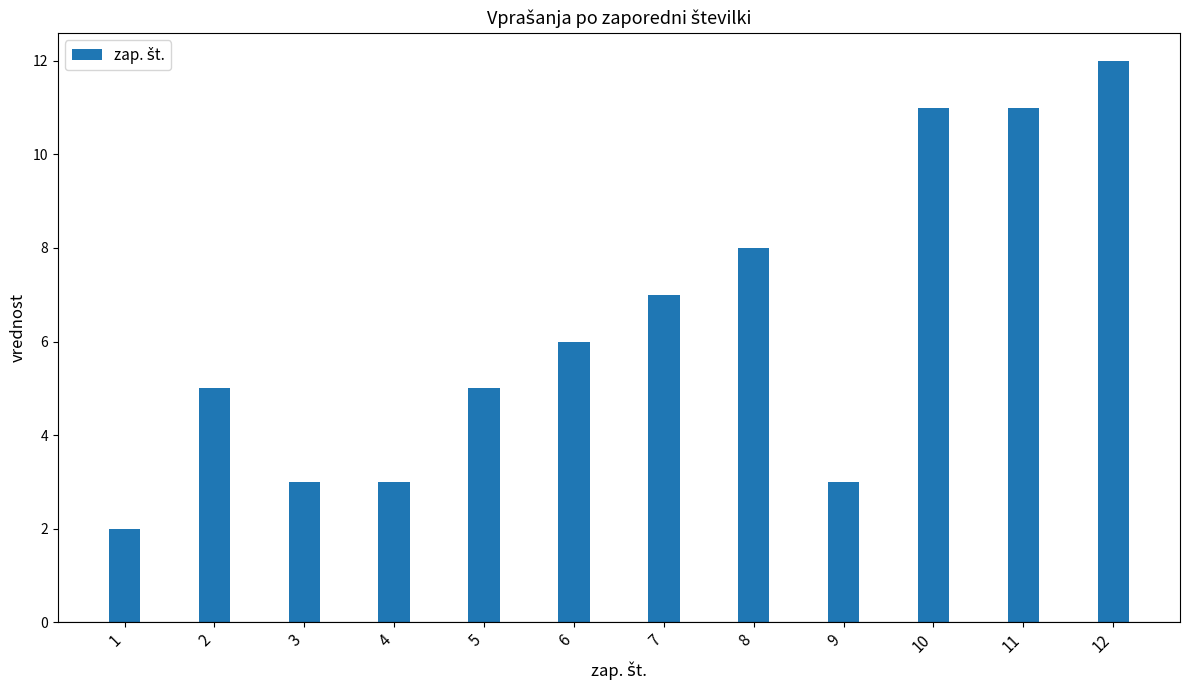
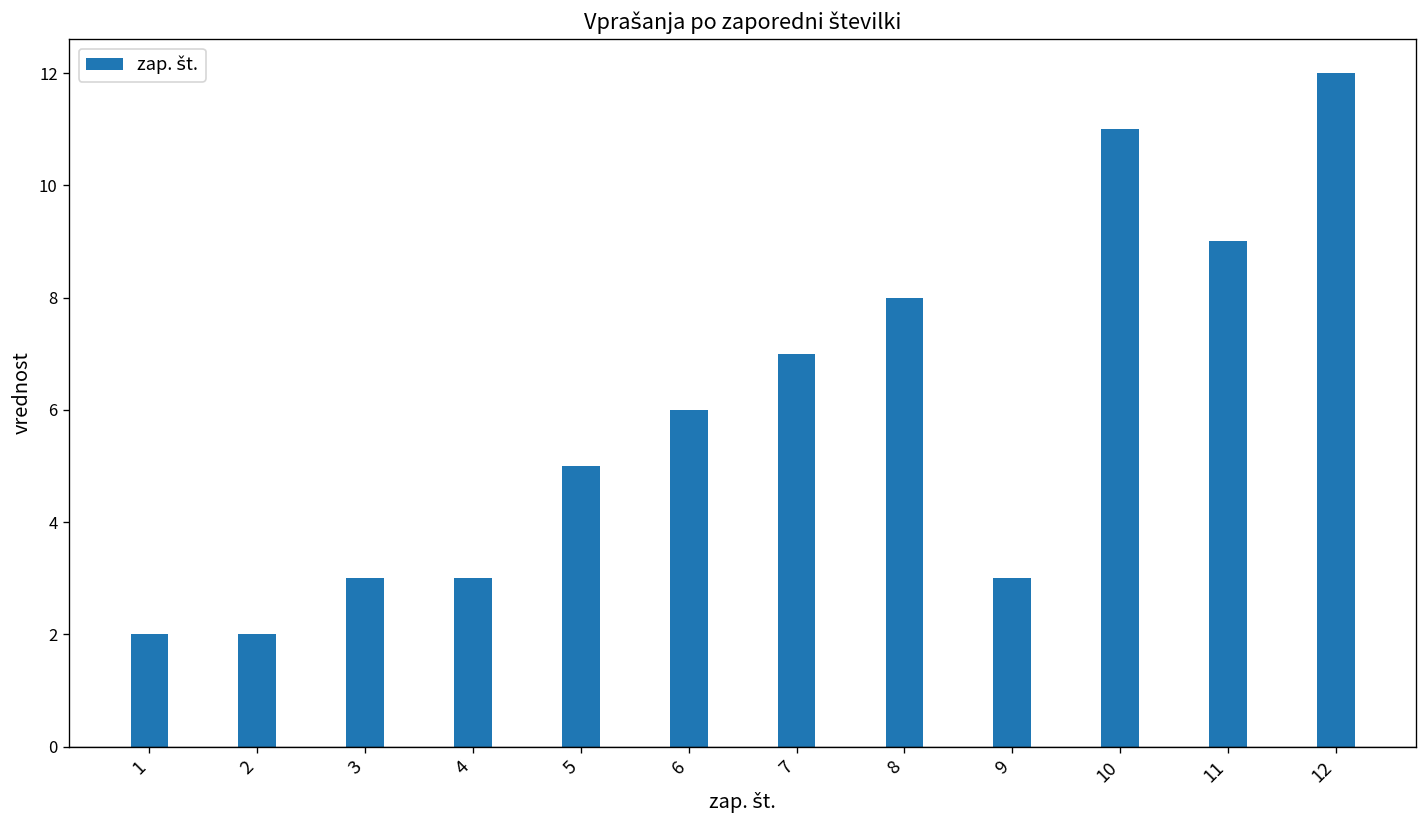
  {
    "1": 2,
-   "2": 5,
+   "2": 2,
    "3": 3,
    "4": 3,
    "5": 5,
    "6": 6,
    "7": 7,
    "8": 8,
    "9": 3,
    "10": 11,
-   "11": 11,
+   "11": 9,
    "12": 12
  }
